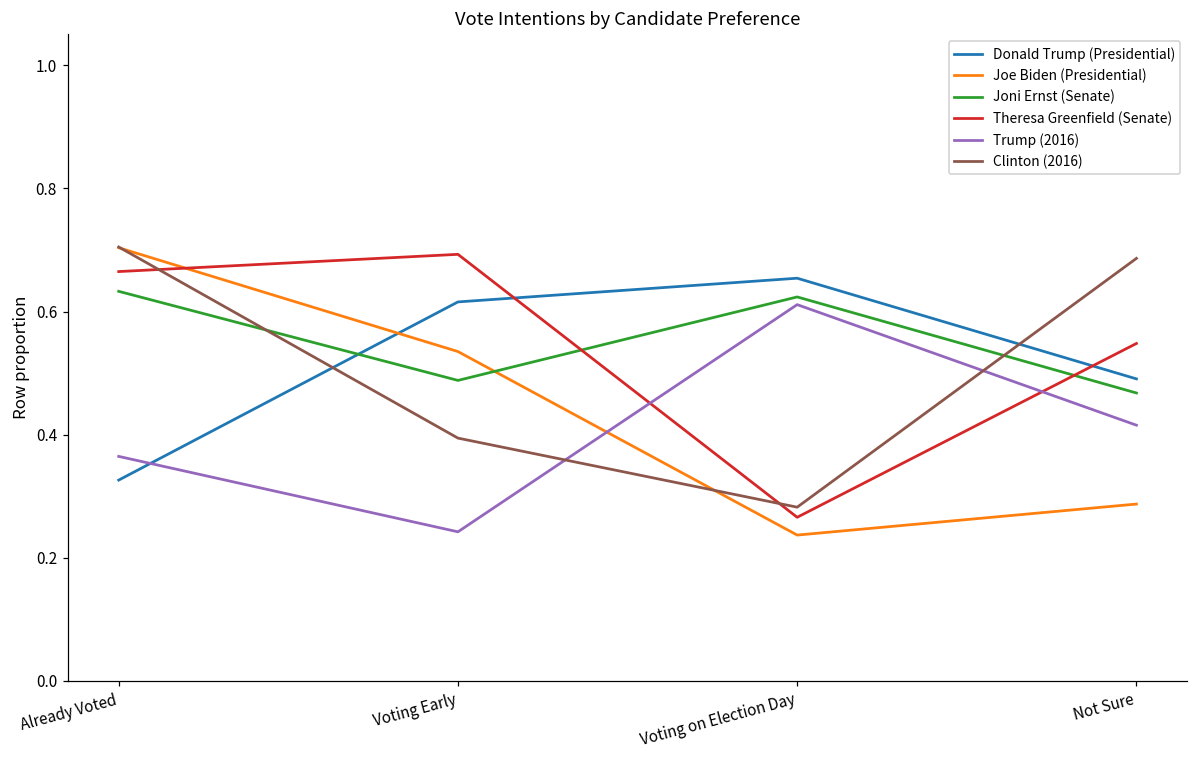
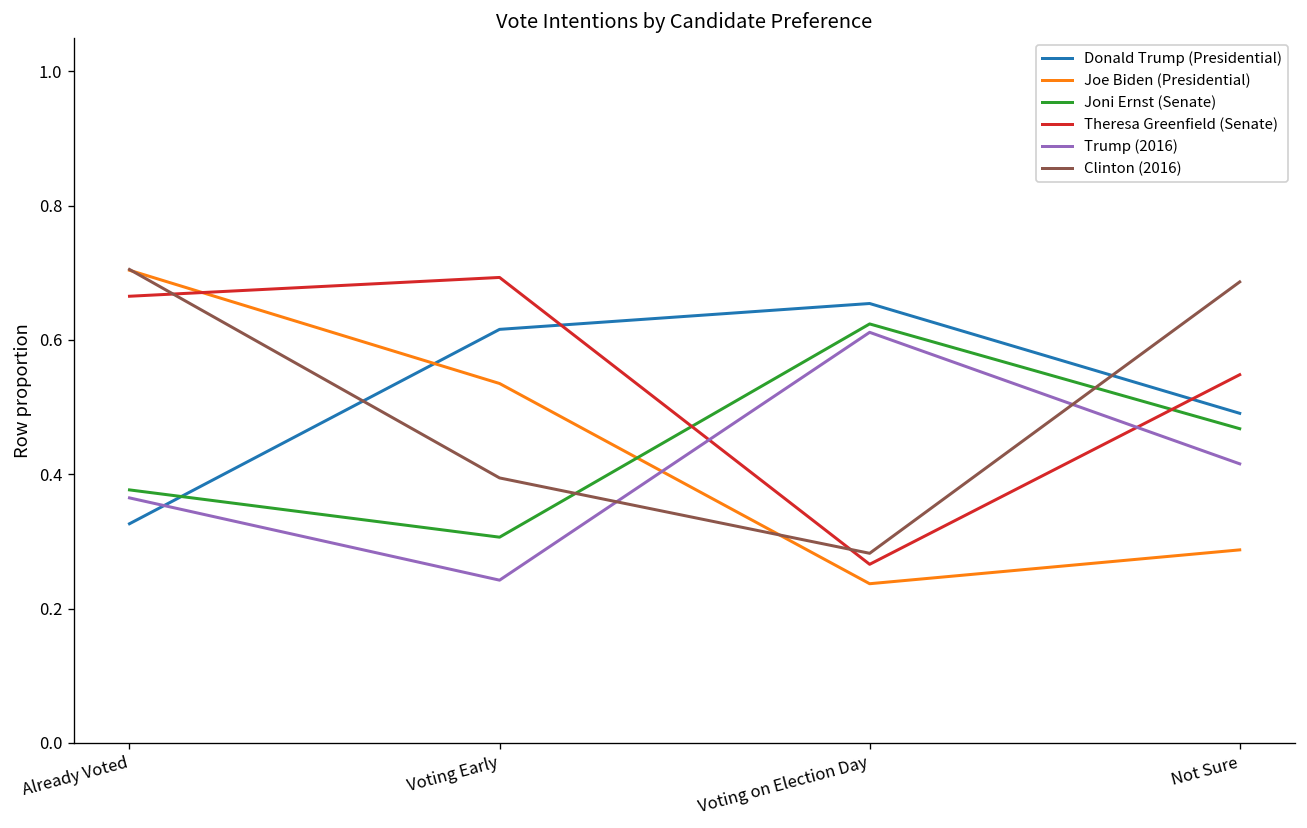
  {
    "Donald Trump (Presidential)": {
      "Already Voted": 0.33,
      "Voting Early": 0.62,
      "Voting on Election Day": 0.65,
      "Not Sure": 0.49
    },
    "Joe Biden (Presidential)": {
      "Voting Early": 0.54,
      "Voting on Election Day": 0.24,
      "Not Sure": 0.29
    },
    "Joni Ernst (Senate)": {
-     "Already Voted": 0.63,
-     "Voting Early": 0.49,
+     "Already Voted": 0.38,
+     "Voting Early": 0.31,
      "Voting on Election Day": 0.62,
      "Not Sure": 0.47
    },
    "Theresa Greenfield (Senate)": {
      "Already Voted": 0.66,
      "Voting Early": 0.69,
      "Voting on Election Day": 0.27,
      "Not Sure": 0.55
    },
    "Trump (2016)": {
      "Already Voted": 0.36,
      "Voting Early": 0.24,
      "Voting on Election Day": 0.61,
      "Not Sure": 0.42
    },
    "Clinton (2016)": {
      "Voting Early": 0.39,
      "Voting on Election Day": 0.28,
      "Not Sure": 0.69
    }
  }
